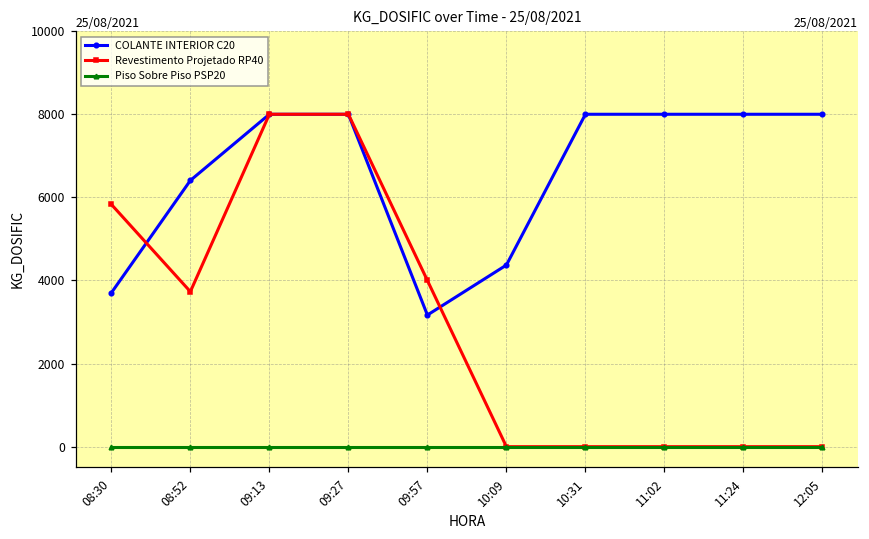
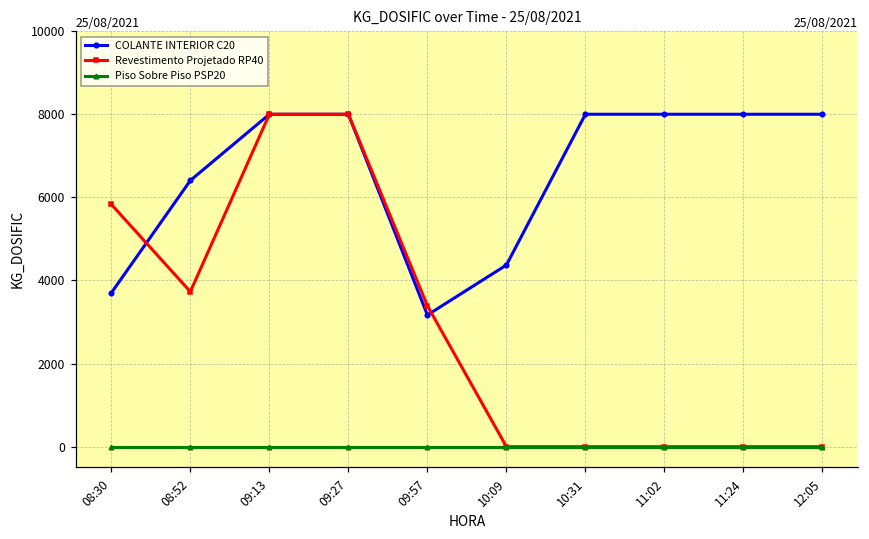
  {
    "COLANTE INTERIOR C20": {
      "08:30": 3700,
      "08:52": 6400,
      "09:57": 3200,
      "10:09": 4400,
      "10:31": 8000,
      "11:02": 8000,
      "11:24": 8000,
      "12:05": 8000
    },
    "Revestimento Projetado RP40": {
      "08:30": 5800,
      "08:52": 3700,
-     "09:57": 4000
+     "09:57": 3400
    },
    "Piso Sobre Piso PSP20": {
      "08:30": 0,
      "08:52": 0,
      "09:13": 0,
      "09:27": 0,
      "09:57": 0
    }
  }
